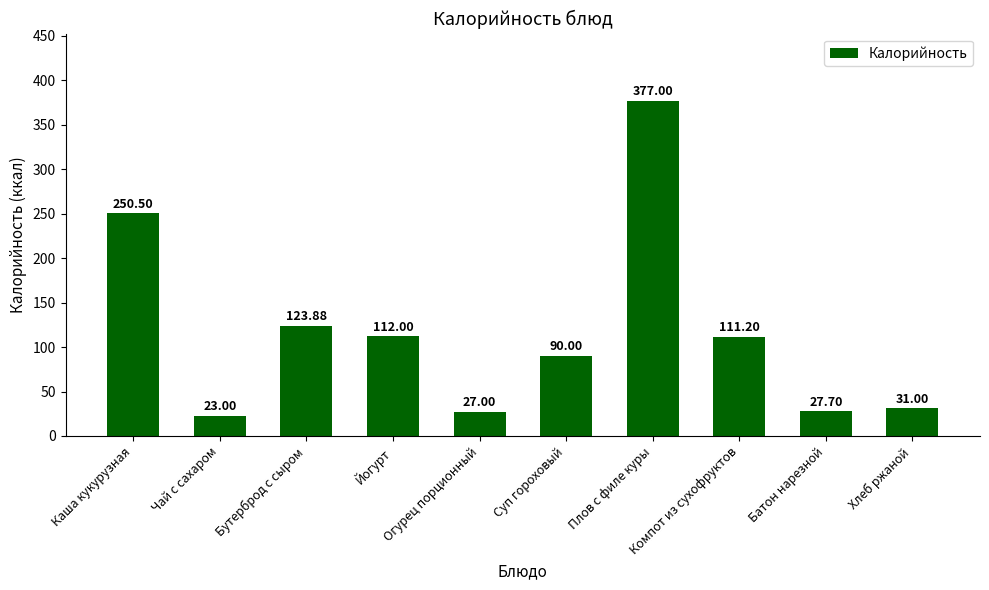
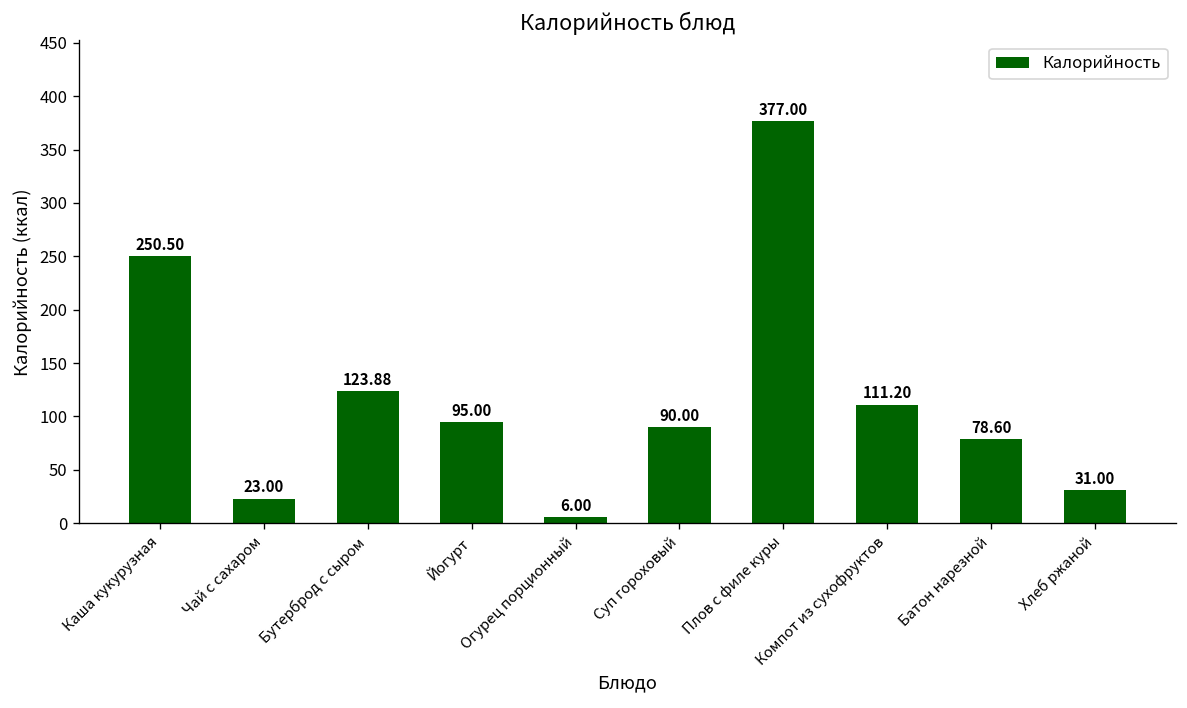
  {
    "Каша кукурузная": 250.50,
    "Чай с сахаром": 23.00,
    "Бутерброд с сыром": 123.88,
-   "Йогурт": 112.00,
-   "Огурец порционный": 27.00,
+   "Йогурт": 95.00,
+   "Огурец порционный": 6.00,
    "Суп гороховый": 90.00,
    "Плов с филе куры": 377.00,
    "Компот из сухофруктов": 111.20,
-   "Батон нарезной": 27.70,
+   "Батон нарезной": 78.60,
    "Хлеб ржаной": 31.00
  }
